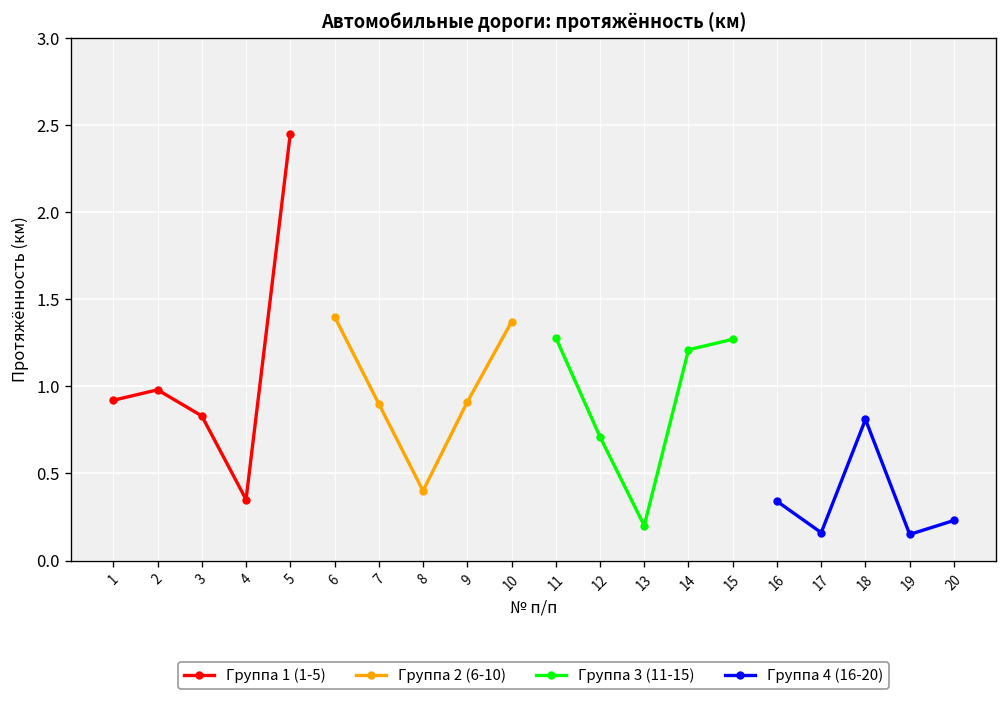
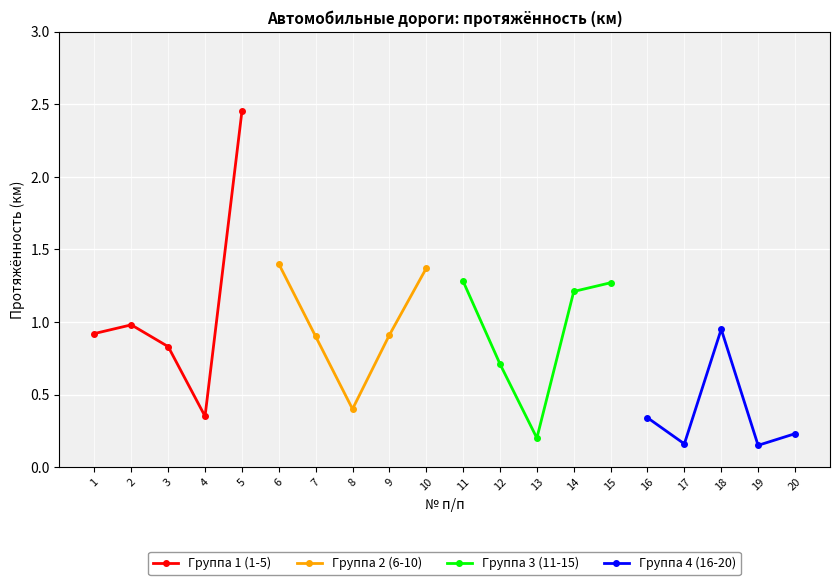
  {
    "Группа 1 (1-5)": {
      "1": 0.92,
      "2": 0.98,
      "3": 0.83,
      "4": 0.35,
      "5": 2.45
    },
    "Группа 2 (6-10)": {
      "6": 1.40,
      "7": 0.90,
      "8": 0.40,
      "9": 0.91,
      "10": 1.37
    },
    "Группа 3 (11-15)": {
      "11": 1.28,
      "12": 0.71,
      "13": 0.20,
      "14": 1.21,
      "15": 1.27
    },
    "Группа 4 (16-20)": {
      "16": 0.34,
      "17": 0.16,
-     "18": 0.81,
+     "18": 0.95,
      "19": 0.15,
      "20": 0.23
    }
  }
